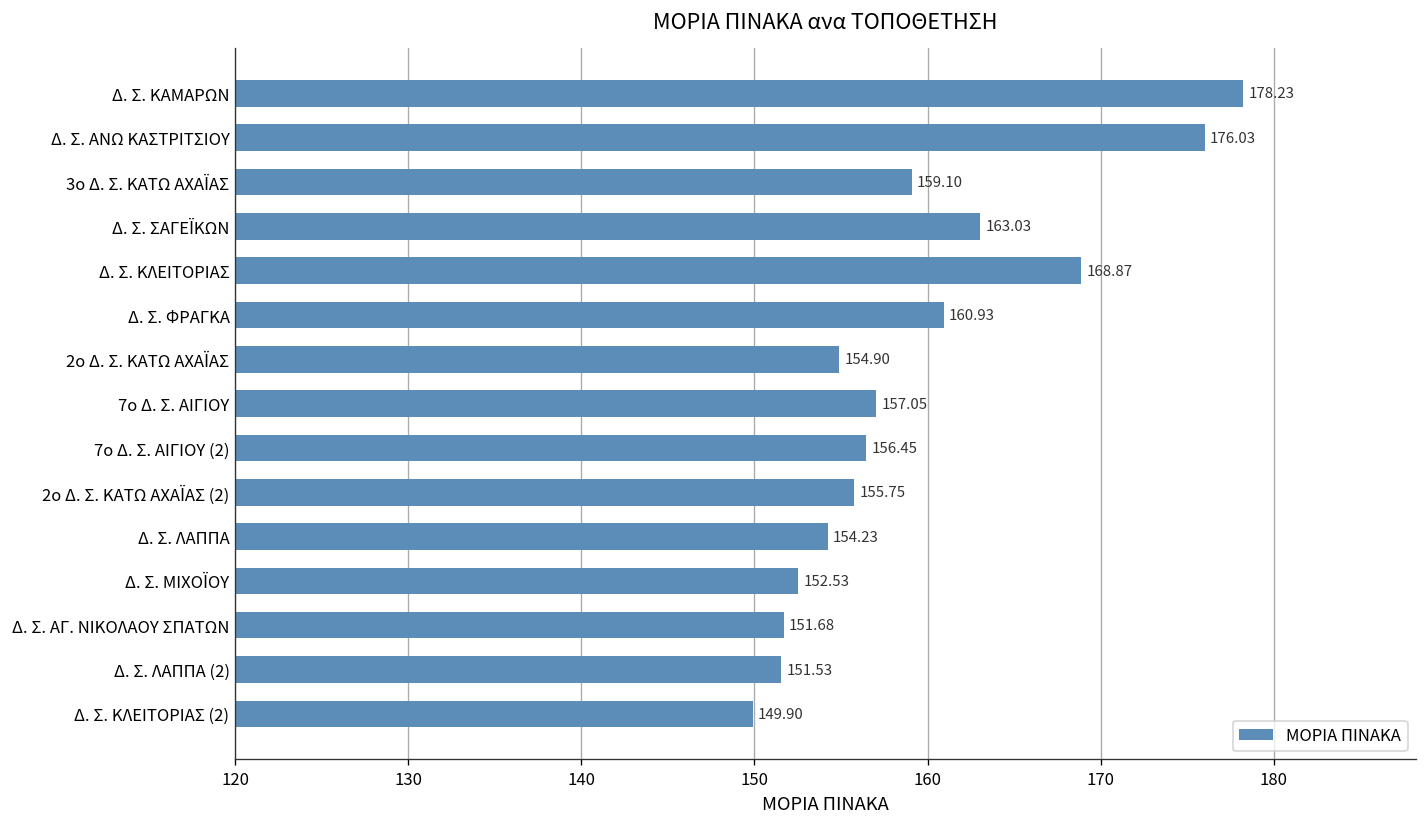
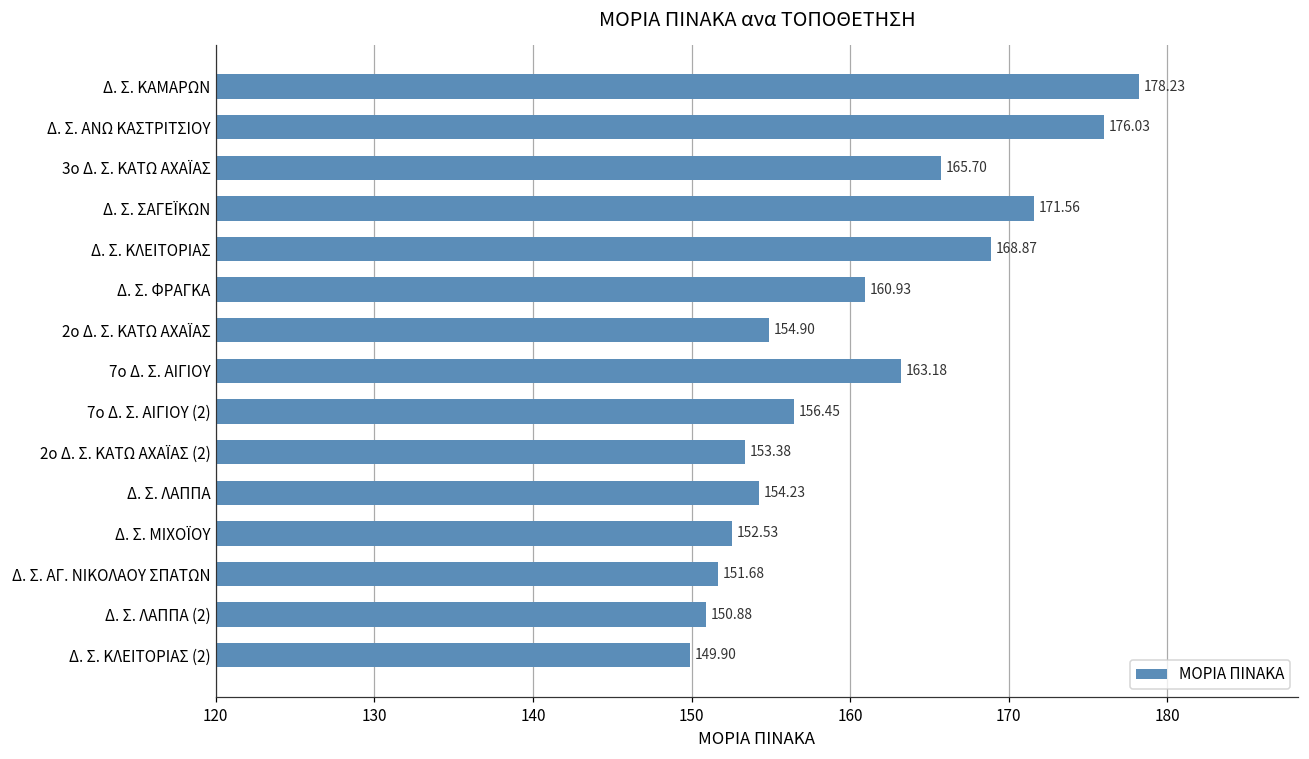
  {
    "Δ. Σ. ΚΑΜΑΡΩΝ": 178.23,
    "Δ. Σ. ΑΝΩ ΚΑΣΤΡΙΤΣΙΟΥ": 176.03,
-   "3ο Δ. Σ. ΚΑΤΩ ΑΧΑΪΑΣ": 159.10,
-   "Δ. Σ. ΣΑΓΕΪΚΩΝ": 163.03,
+   "3ο Δ. Σ. ΚΑΤΩ ΑΧΑΪΑΣ": 165.70,
+   "Δ. Σ. ΣΑΓΕΪΚΩΝ": 171.56,
    "Δ. Σ. ΚΛΕΙΤΟΡΙΑΣ": 168.87,
    "Δ. Σ. ΦΡΑΓΚΑ": 160.93,
    "2ο Δ. Σ. ΚΑΤΩ ΑΧΑΪΑΣ": 154.90,
-   "7ο Δ. Σ. ΑΙΓΙΟΥ": 157.05,
+   "7ο Δ. Σ. ΑΙΓΙΟΥ": 163.18,
    "7ο Δ. Σ. ΑΙΓΙΟΥ (2)": 156.45,
-   "2ο Δ. Σ. ΚΑΤΩ ΑΧΑΪΑΣ (2)": 155.75,
+   "2ο Δ. Σ. ΚΑΤΩ ΑΧΑΪΑΣ (2)": 153.38,
    "Δ. Σ. ΛΑΠΠΑ": 154.23,
    "Δ. Σ. ΜΙΧΟΪΟΥ": 152.53,
    "Δ. Σ. ΑΓ. ΝΙΚΟΛΑΟΥ ΣΠΑΤΩΝ": 151.68,
-   "Δ. Σ. ΛΑΠΠΑ (2)": 151.53,
+   "Δ. Σ. ΛΑΠΠΑ (2)": 150.88,
    "Δ. Σ. ΚΛΕΙΤΟΡΙΑΣ (2)": 149.90
  }
